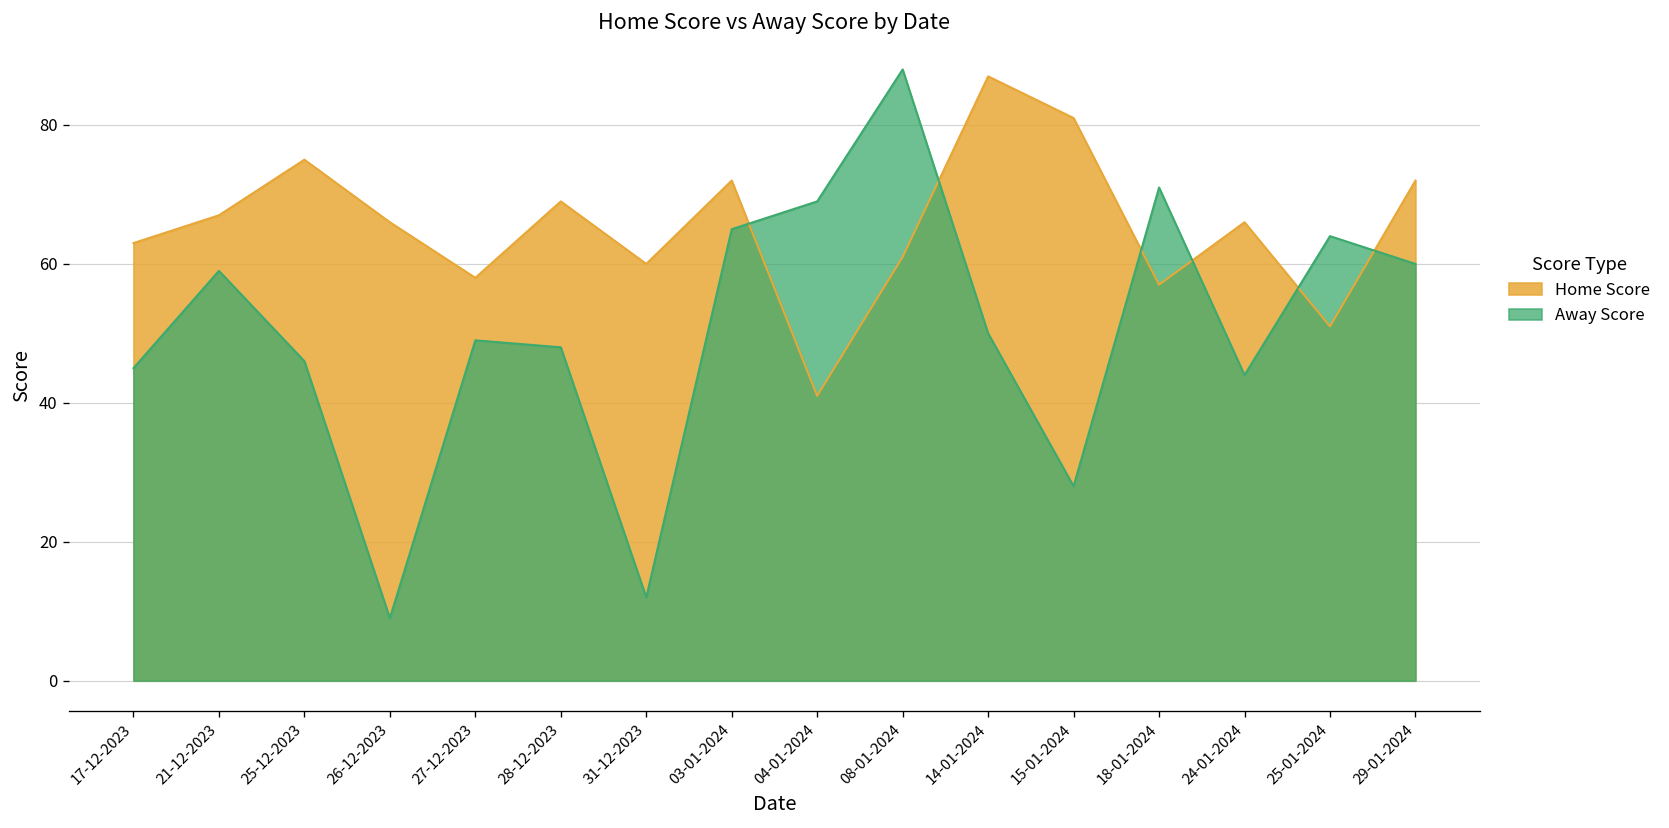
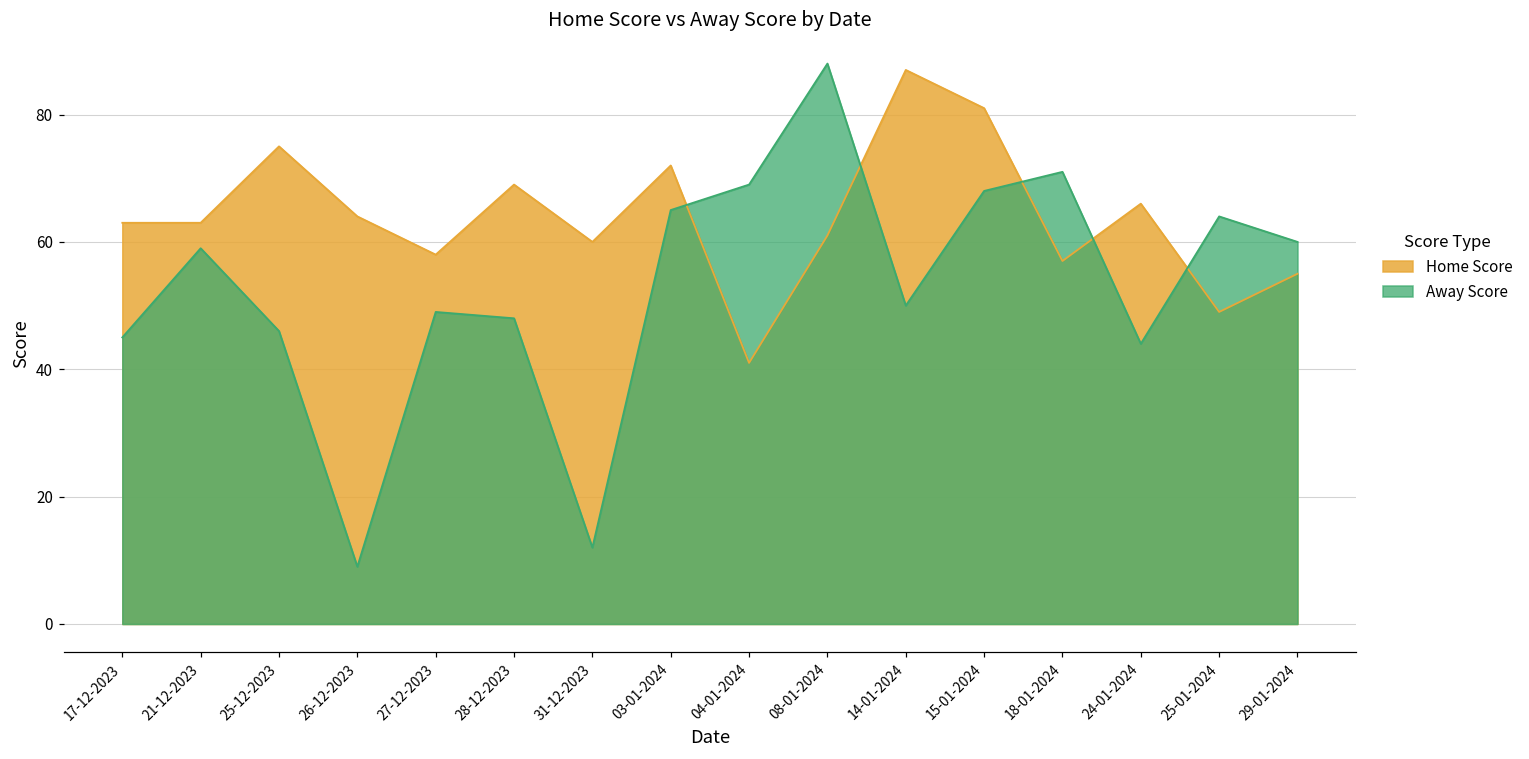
  {
    "Home Score": {
      "17-12-2023": 63,
-     "21-12-2023": 67,
+     "21-12-2023": 63,
      "25-12-2023": 75,
-     "26-12-2023": 66,
+     "26-12-2023": 64,
      "27-12-2023": 58,
      "28-12-2023": 69,
      "31-12-2023": 60,
      "03-01-2024": 72,
      "04-01-2024": 41,
      "08-01-2024": 61,
      "14-01-2024": 87,
      "15-01-2024": 81,
      "18-01-2024": 57,
      "24-01-2024": 66,
-     "25-01-2024": 51,
-     "29-01-2024": 72
+     "25-01-2024": 49,
+     "29-01-2024": 55
    },
    "Away Score": {
      "17-12-2023": 45,
      "21-12-2023": 59,
      "25-12-2023": 46,
      "26-12-2023": 9,
      "27-12-2023": 49,
      "28-12-2023": 48,
      "31-12-2023": 12,
      "03-01-2024": 65,
      "04-01-2024": 69,
      "08-01-2024": 88,
      "14-01-2024": 50,
-     "15-01-2024": 28,
+     "15-01-2024": 68,
      "18-01-2024": 71,
      "24-01-2024": 44,
      "25-01-2024": 64,
      "29-01-2024": 60
    }
  }
